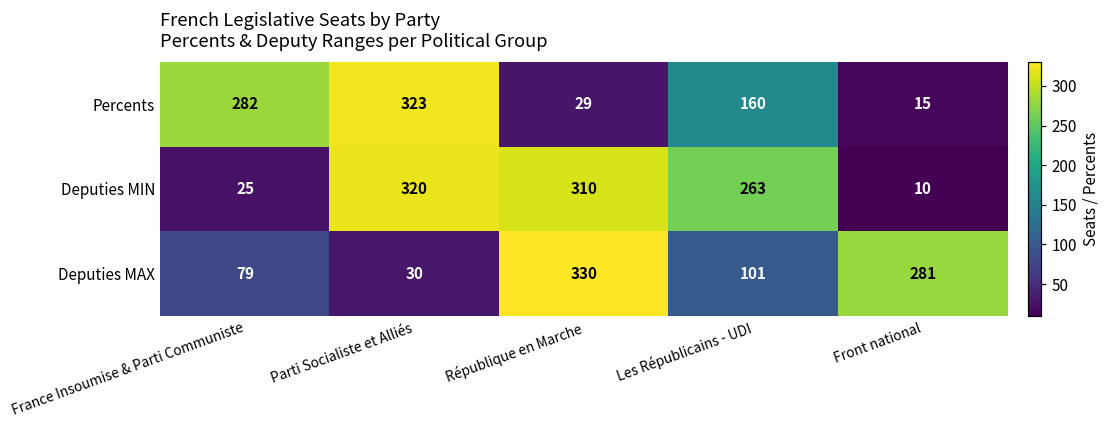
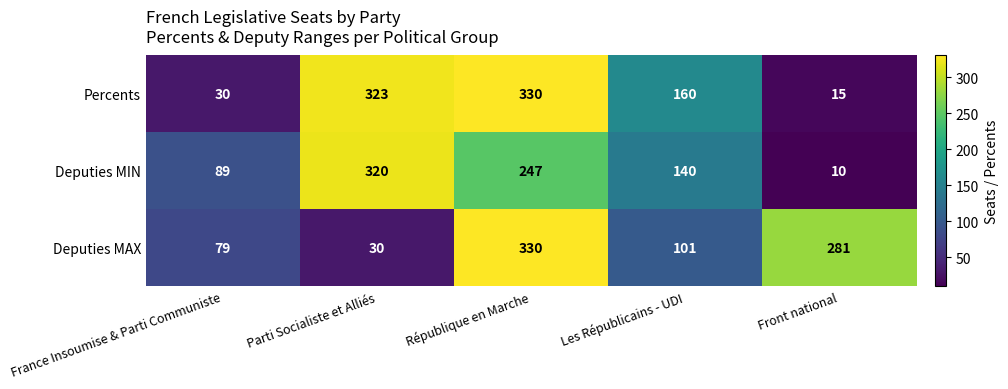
  {
    "Percents": {
-     "France Insoumise & Parti Communiste": 282,
+     "France Insoumise & Parti Communiste": 30,
      "Parti Socialiste et Alliés": 323,
-     "République en Marche": 29,
+     "République en Marche": 330,
      "Les Républicains - UDI": 160,
      "Front national": 15
    },
    "Deputies MIN": {
-     "France Insoumise & Parti Communiste": 25,
+     "France Insoumise & Parti Communiste": 89,
      "Parti Socialiste et Alliés": 320,
-     "République en Marche": 310,
-     "Les Républicains - UDI": 263,
+     "République en Marche": 247,
+     "Les Républicains - UDI": 140,
      "Front national": 10
    },
    "Deputies MAX": {
      "France Insoumise & Parti Communiste": 79,
      "Parti Socialiste et Alliés": 30,
      "République en Marche": 330,
      "Les Républicains - UDI": 101,
      "Front national": 281
    }
  }
